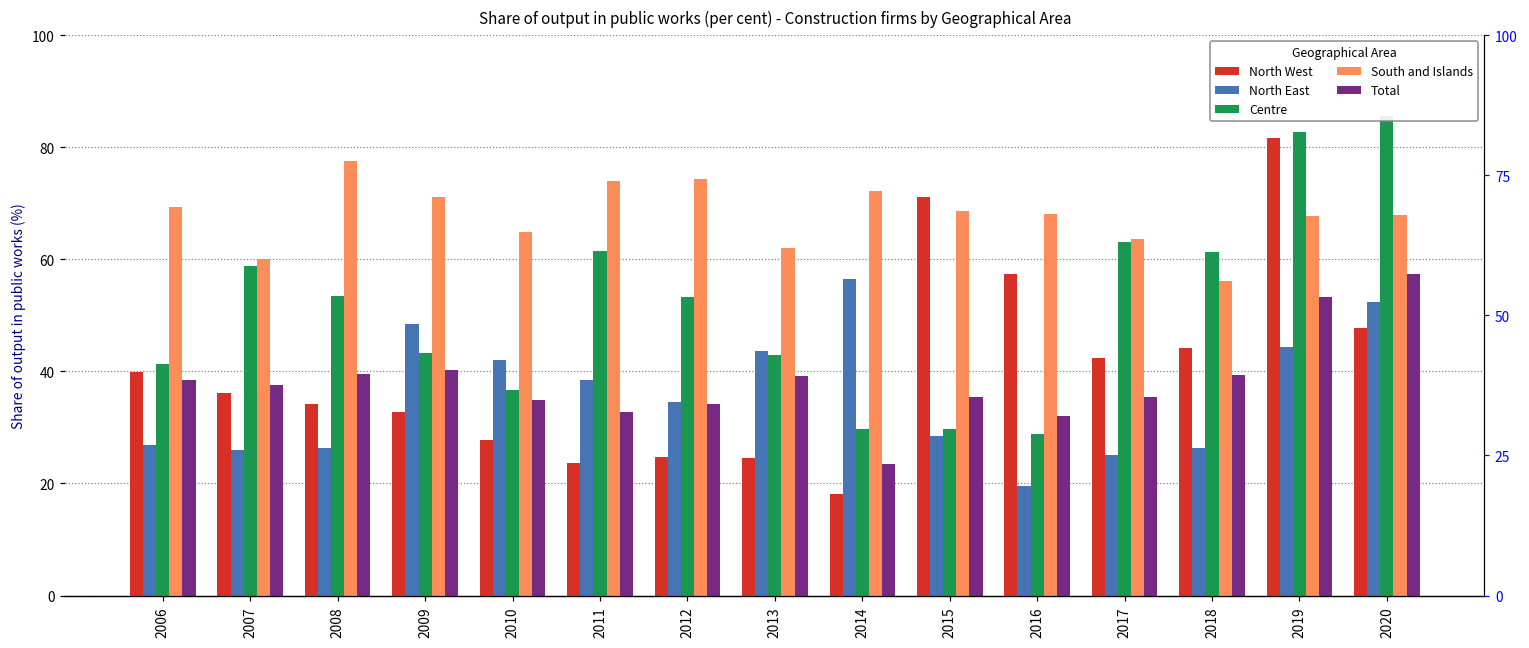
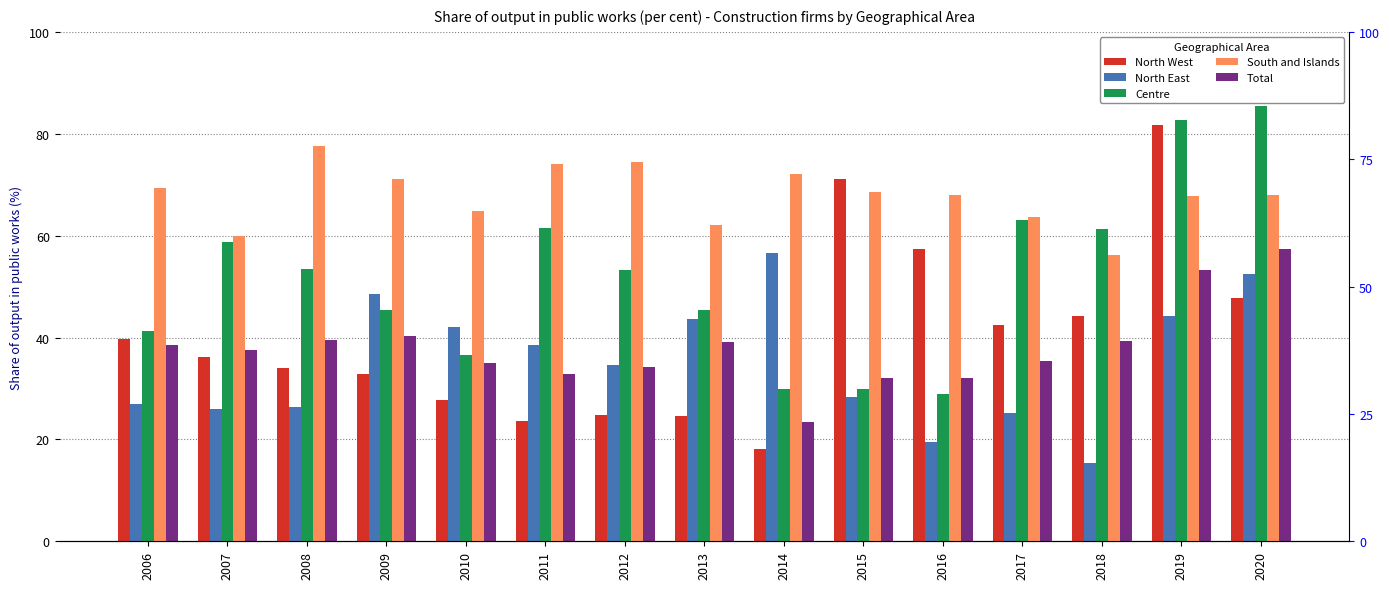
  {
    "North West": {
      "2006": 40,
      "2007": 36,
      "2008": 34,
      "2009": 33,
      "2010": 28,
      "2011": 24,
      "2012": 25,
      "2013": 25,
      "2014": 18,
      "2015": 71,
      "2016": 57,
      "2017": 42,
      "2018": 44,
      "2019": 82,
      "2020": 48
    },
    "North East": {
      "2006": 27,
      "2007": 26,
      "2008": 26,
      "2009": 49,
      "2010": 42,
      "2011": 39,
      "2012": 35,
      "2013": 44,
      "2014": 57,
      "2015": 28,
      "2016": 20,
      "2017": 25,
-     "2018": 26,
+     "2018": 15,
      "2019": 44,
      "2020": 52
    },
    "Centre": {
      "2006": 41,
      "2007": 59,
      "2008": 54,
-     "2009": 43,
+     "2009": 45,
      "2010": 37,
      "2011": 62,
      "2012": 53,
-     "2013": 43,
+     "2013": 45,
      "2014": 30,
      "2015": 30,
      "2016": 29,
      "2017": 63,
      "2018": 61,
      "2019": 83,
      "2020": 86
    },
    "South and Islands": {
      "2006": 69,
      "2007": 60,
      "2008": 78,
      "2009": 71,
      "2010": 65,
      "2011": 74,
      "2012": 74,
      "2013": 62,
      "2014": 72,
      "2015": 69,
      "2016": 68,
      "2017": 64,
      "2018": 56,
      "2019": 68,
      "2020": 68
    },
    "Total": {
      "2006": 39,
      "2007": 38,
      "2008": 40,
      "2009": 40,
      "2010": 35,
      "2011": 33,
      "2012": 34,
      "2013": 39,
      "2014": 23,
-     "2015": 35,
+     "2015": 32,
      "2016": 32,
      "2017": 35,
      "2018": 39,
      "2019": 53,
      "2020": 57
    }
  }
